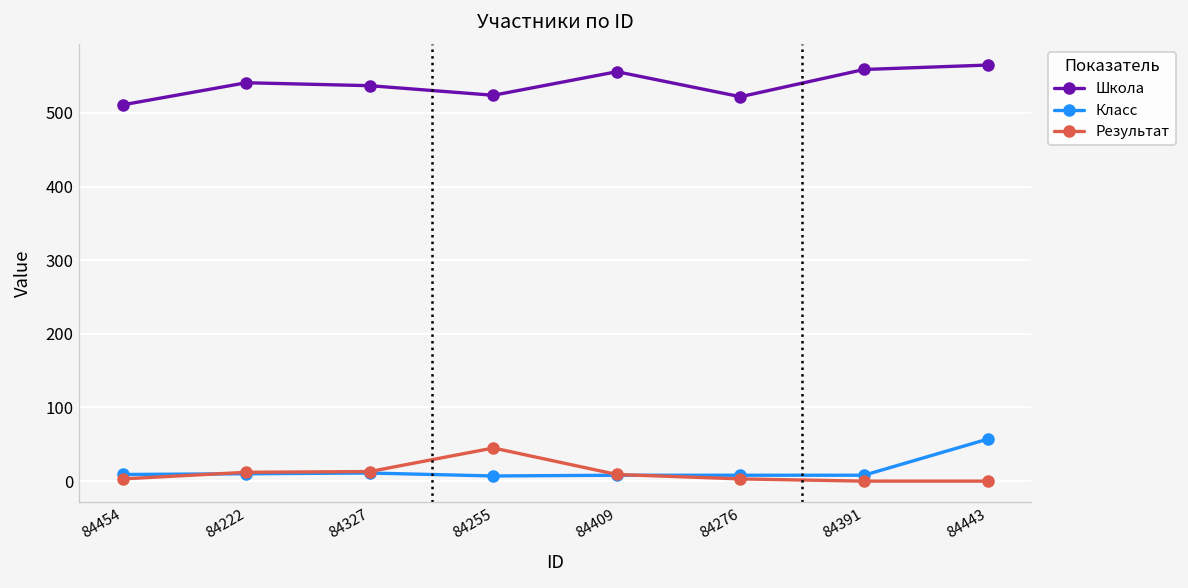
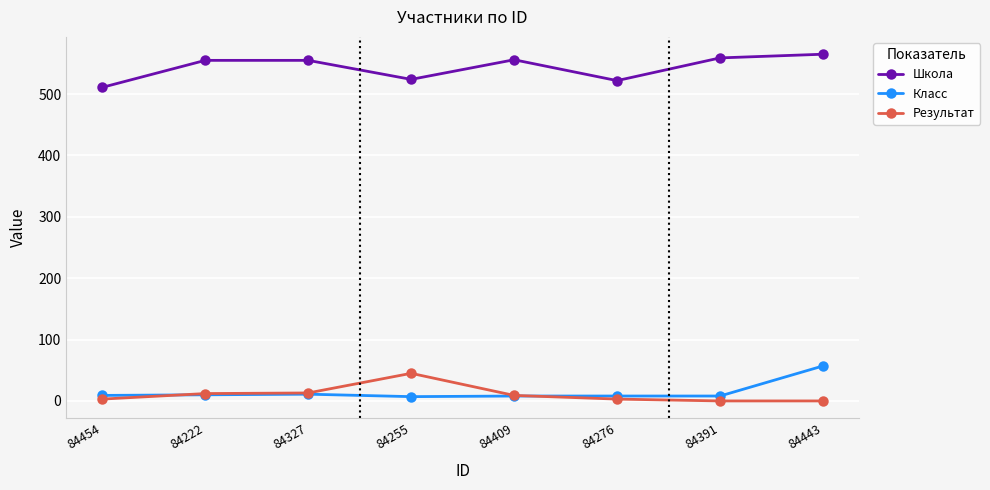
  {
    "Школа": {
      "84454": 510,
-     "84222": 540,
-     "84327": 540,
+     "84222": 560,
+     "84327": 560,
      "84255": 520,
      "84409": 560,
      "84276": 520,
      "84391": 560,
      "84443": 570
    },
    "Класс": {
      "84454": 10,
      "84255": 10,
      "84276": 10,
      "84391": 10,
      "84443": 60
    },
    "Результат": {
      "84454": 0,
      "84255": 50,
      "84276": 0,
      "84391": 0,
      "84443": 0
    }
  }
